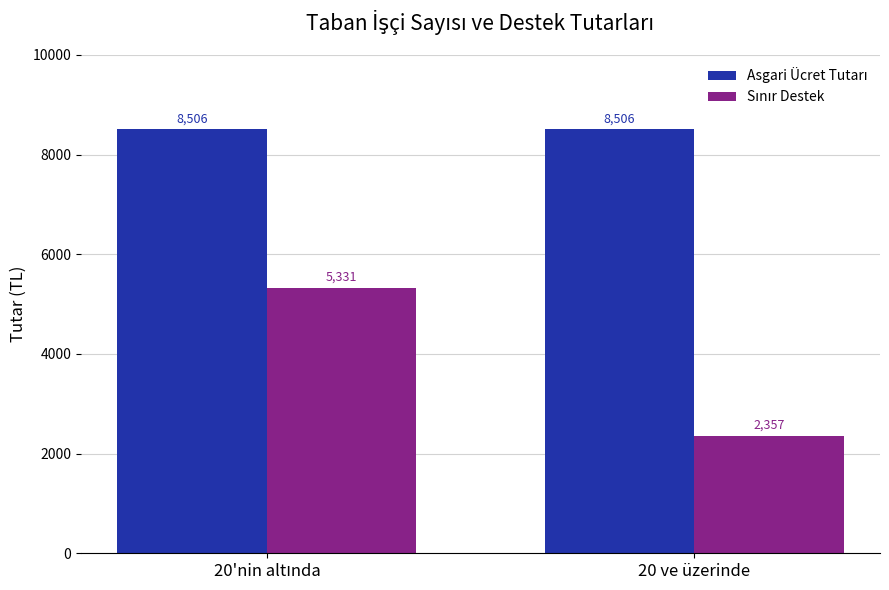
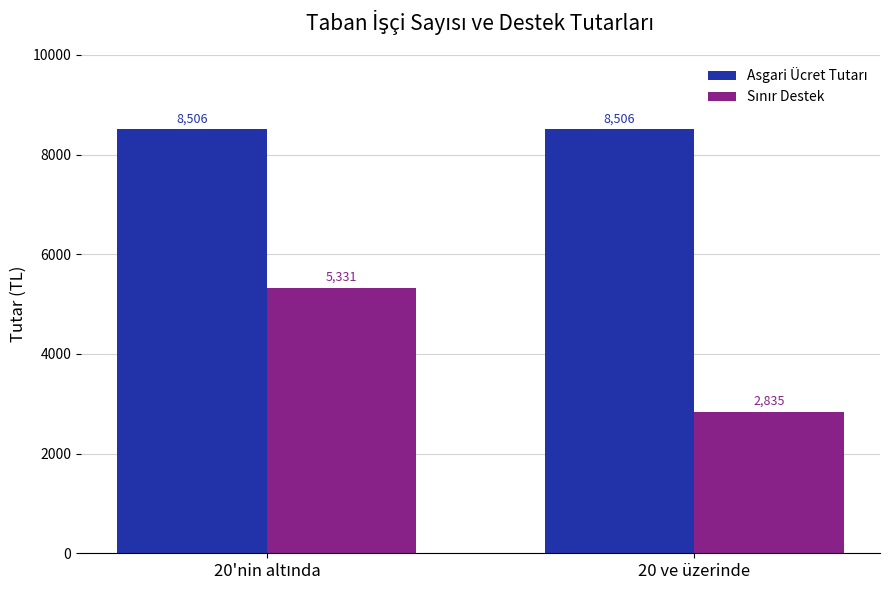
  {
    "Asgari Ücret Tutarı": {
      "20'nin altında": "8,506",
      "20 ve üzerinde": "8,506"
    },
    "Sınır Destek": {
      "20'nin altında": "5,331",
-     "20 ve üzerinde": "2,357"
+     "20 ve üzerinde": "2,835"
    }
  }
